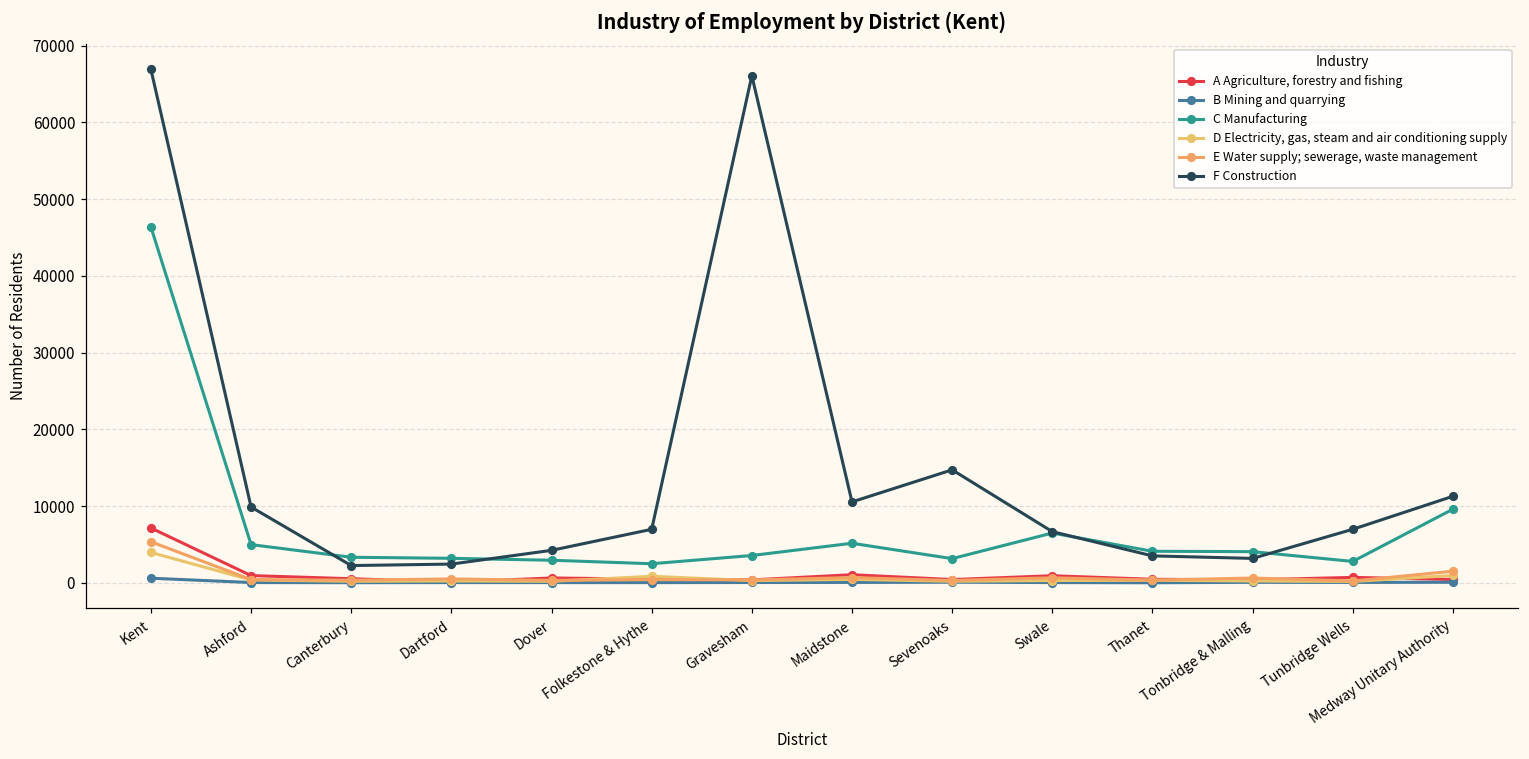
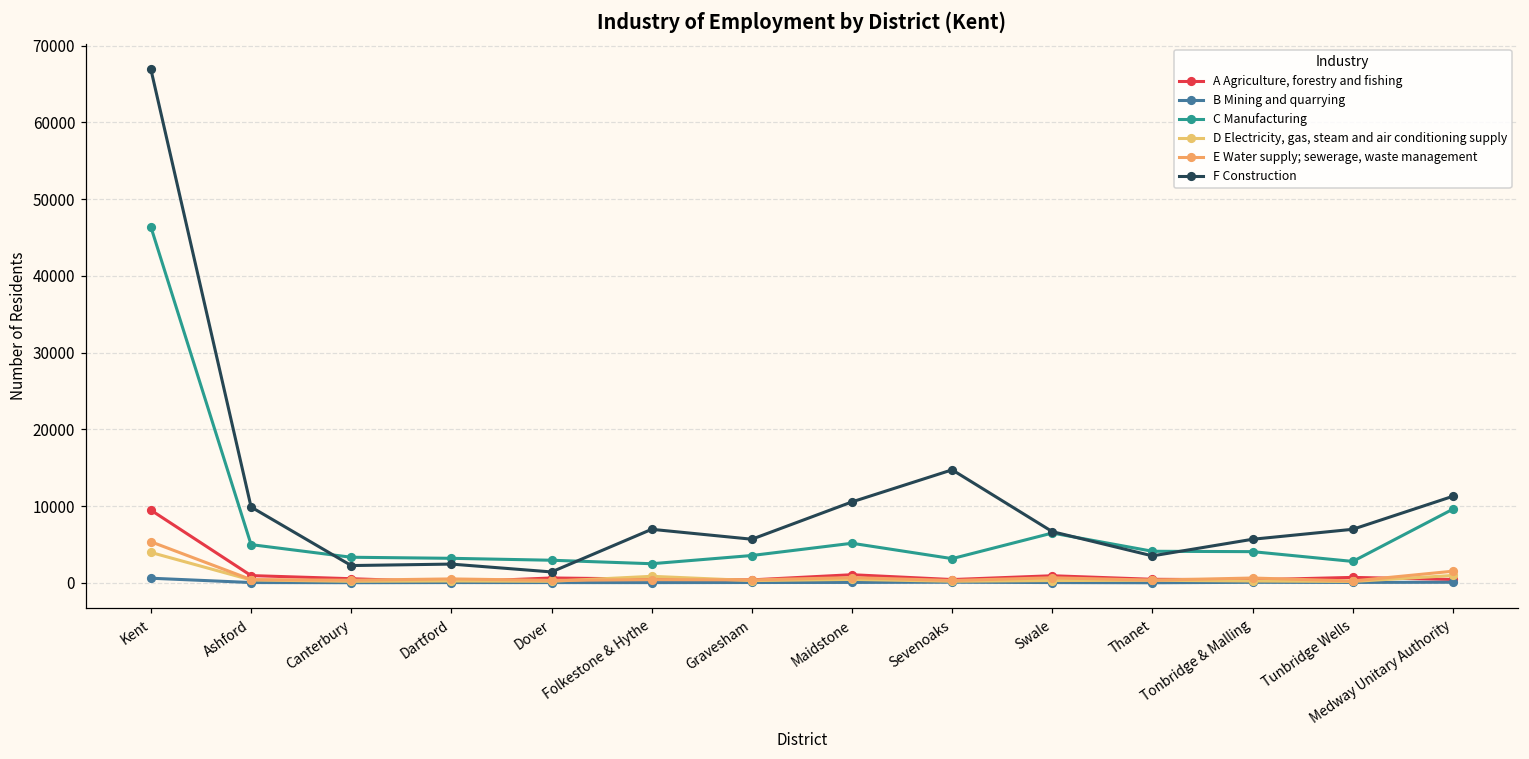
  {
    "A Agriculture, forestry and fishing": {
-     "Kent": 7000,
+     "Kent": 9000,
      "Ashford": 1000,
      "Maidstone": 1000,
      "Tunbridge Wells": 1000
    },
    "F Construction": {
      "Kent": 67000,
      "Ashford": 10000,
      "Canterbury": 2000,
      "Dartford": 2000,
-     "Dover": 4000,
+     "Dover": 1000,
      "Folkestone & Hythe": 7000,
-     "Gravesham": 66000,
+     "Gravesham": 6000,
      "Maidstone": 11000,
      "Sevenoaks": 15000,
      "Thanet": 4000,
-     "Tonbridge & Malling": 3000,
+     "Tonbridge & Malling": 6000,
      "Tunbridge Wells": 7000,
      "Medway Unitary Authority": 11000
    }
  }
